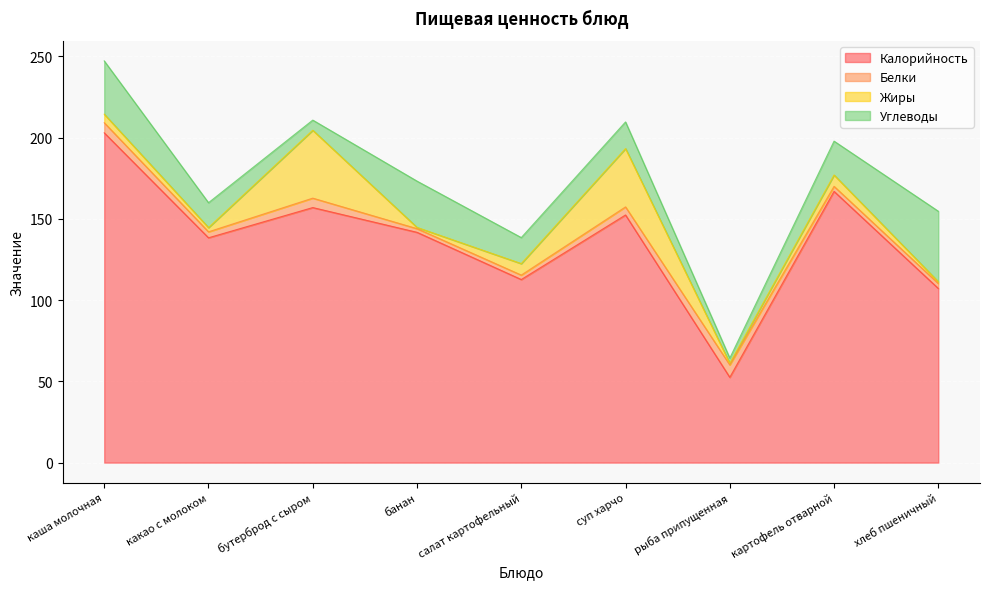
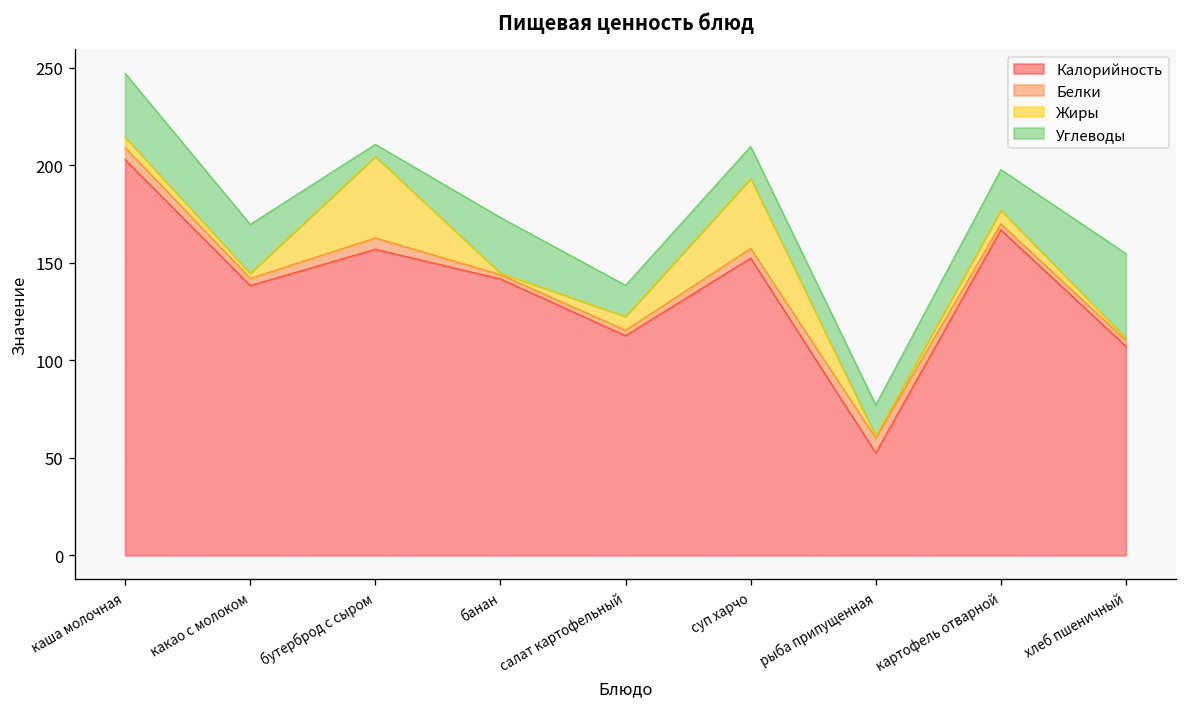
  {
    "Жиры": {
      "каша молочная": 5,
      "какао с молоком": 3,
      "бутерброд с сыром": 42,
      "салат картофельный": 7,
      "суп харчо": 36,
      "картофель отварной": 7
    },
    "Углеводы": {
      "каша молочная": 33,
-     "какао с молоком": 15,
+     "какао с молоком": 25,
      "бутерброд с сыром": 6,
      "банан": 29,
      "салат картофельный": 16,
      "суп харчо": 16,
-     "рыба припущенная": 3,
+     "рыба припущенная": 16,
      "картофель отварной": 21,
      "хлеб пшеничный": 43
    }
  }
